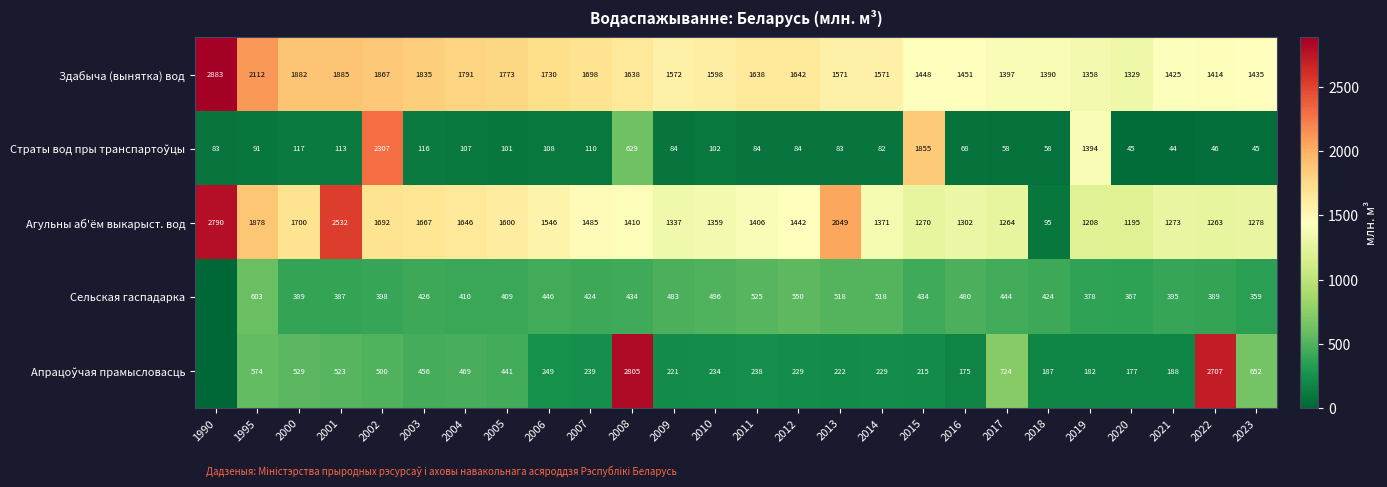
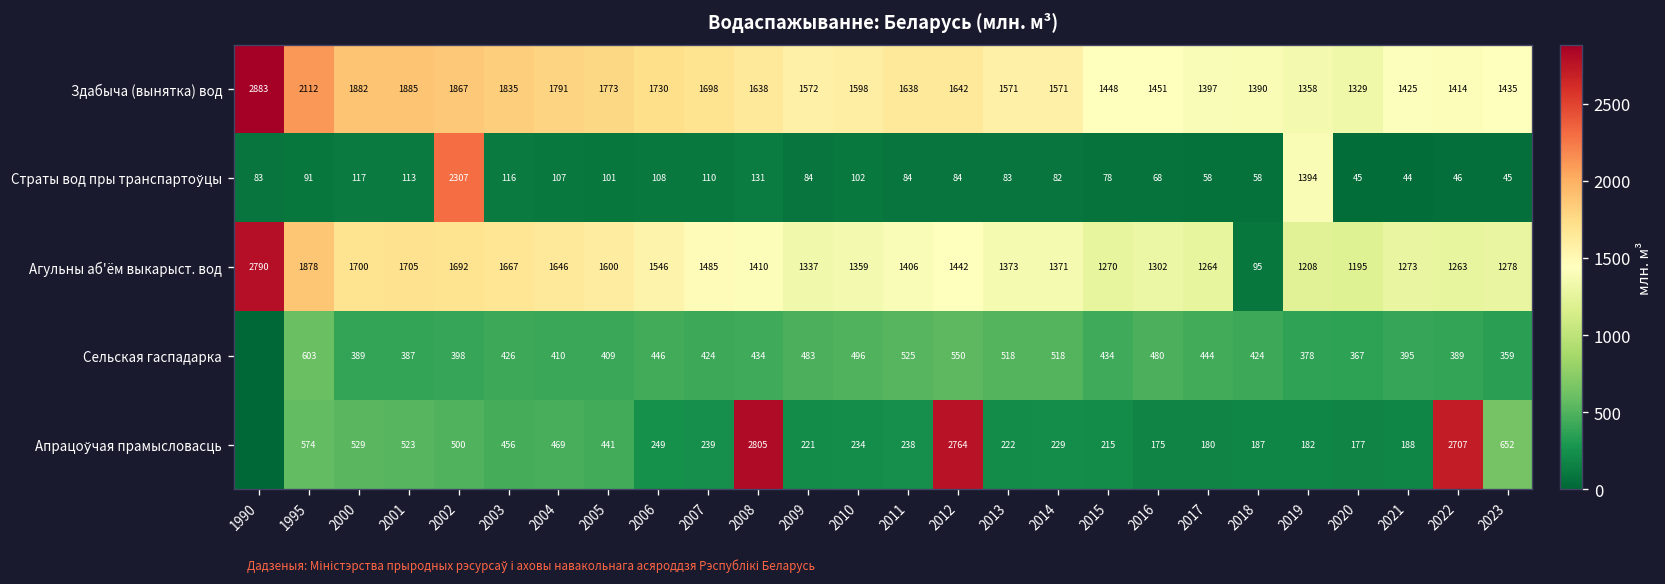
  {
    "Здабыча (вынятка) вод": {
      "1990": 2883,
      "1995": 2112,
      "2000": 1882,
      "2001": 1885,
      "2002": 1867,
      "2003": 1835,
      "2004": 1791,
      "2005": 1773,
      "2006": 1730,
      "2007": 1698,
      "2008": 1638,
      "2009": 1572,
      "2010": 1598,
      "2011": 1638,
      "2012": 1642,
      "2013": 1571,
      "2014": 1571,
      "2015": 1448,
      "2016": 1451,
      "2017": 1397,
      "2018": 1390,
      "2019": 1358,
      "2020": 1329,
      "2021": 1425,
      "2022": 1414,
      "2023": 1435
    },
    "Страты вод пры транспартоўцы": {
      "1990": 83,
      "1995": 91,
      "2000": 117,
      "2001": 113,
      "2002": 2307,
      "2003": 116,
      "2004": 107,
      "2005": 101,
      "2006": 108,
      "2007": 110,
-     "2008": 629,
+     "2008": 131,
      "2009": 84,
      "2010": 102,
      "2011": 84,
      "2012": 84,
      "2013": 83,
      "2014": 82,
-     "2015": 1855,
+     "2015": 78,
      "2016": 68,
      "2017": 58,
      "2018": 58,
      "2019": 1394,
      "2020": 45,
      "2021": 44,
      "2022": 46,
      "2023": 45
    },
    "Агульны аб'ём выкарыст. вод": {
      "1990": 2790,
      "1995": 1878,
      "2000": 1700,
-     "2001": 2532,
+     "2001": 1705,
      "2002": 1692,
      "2003": 1667,
      "2004": 1646,
      "2005": 1600,
      "2006": 1546,
      "2007": 1485,
      "2008": 1410,
      "2009": 1337,
      "2010": 1359,
      "2011": 1406,
      "2012": 1442,
-     "2013": 2049,
+     "2013": 1373,
      "2014": 1371,
      "2015": 1270,
      "2016": 1302,
      "2017": 1264,
      "2018": 95,
      "2019": 1208,
      "2020": 1195,
      "2021": 1273,
      "2022": 1263,
      "2023": 1278
    },
    "Сельская гаспадарка": {
      "1995": 603,
      "2000": 389,
      "2001": 387,
      "2002": 398,
      "2003": 426,
      "2004": 410,
      "2005": 409,
      "2006": 446,
      "2007": 424,
      "2008": 434,
      "2009": 483,
      "2010": 496,
      "2011": 525,
      "2012": 550,
      "2013": 518,
      "2014": 518,
      "2015": 434,
      "2016": 480,
      "2017": 444,
      "2018": 424,
      "2019": 378,
      "2020": 367,
      "2021": 395,
      "2022": 389,
      "2023": 359
    },
    "Апрацоўчая прамысловасць": {
      "1995": 574,
      "2000": 529,
      "2001": 523,
      "2002": 500,
      "2003": 456,
      "2004": 469,
      "2005": 441,
      "2006": 249,
      "2007": 239,
      "2008": 2805,
      "2009": 221,
      "2010": 234,
      "2011": 238,
-     "2012": 229,
+     "2012": 2764,
      "2013": 222,
      "2014": 229,
      "2015": 215,
      "2016": 175,
-     "2017": 724,
+     "2017": 180,
      "2018": 187,
      "2019": 182,
      "2020": 177,
      "2021": 188,
      "2022": 2707,
      "2023": 652
    }
  }
